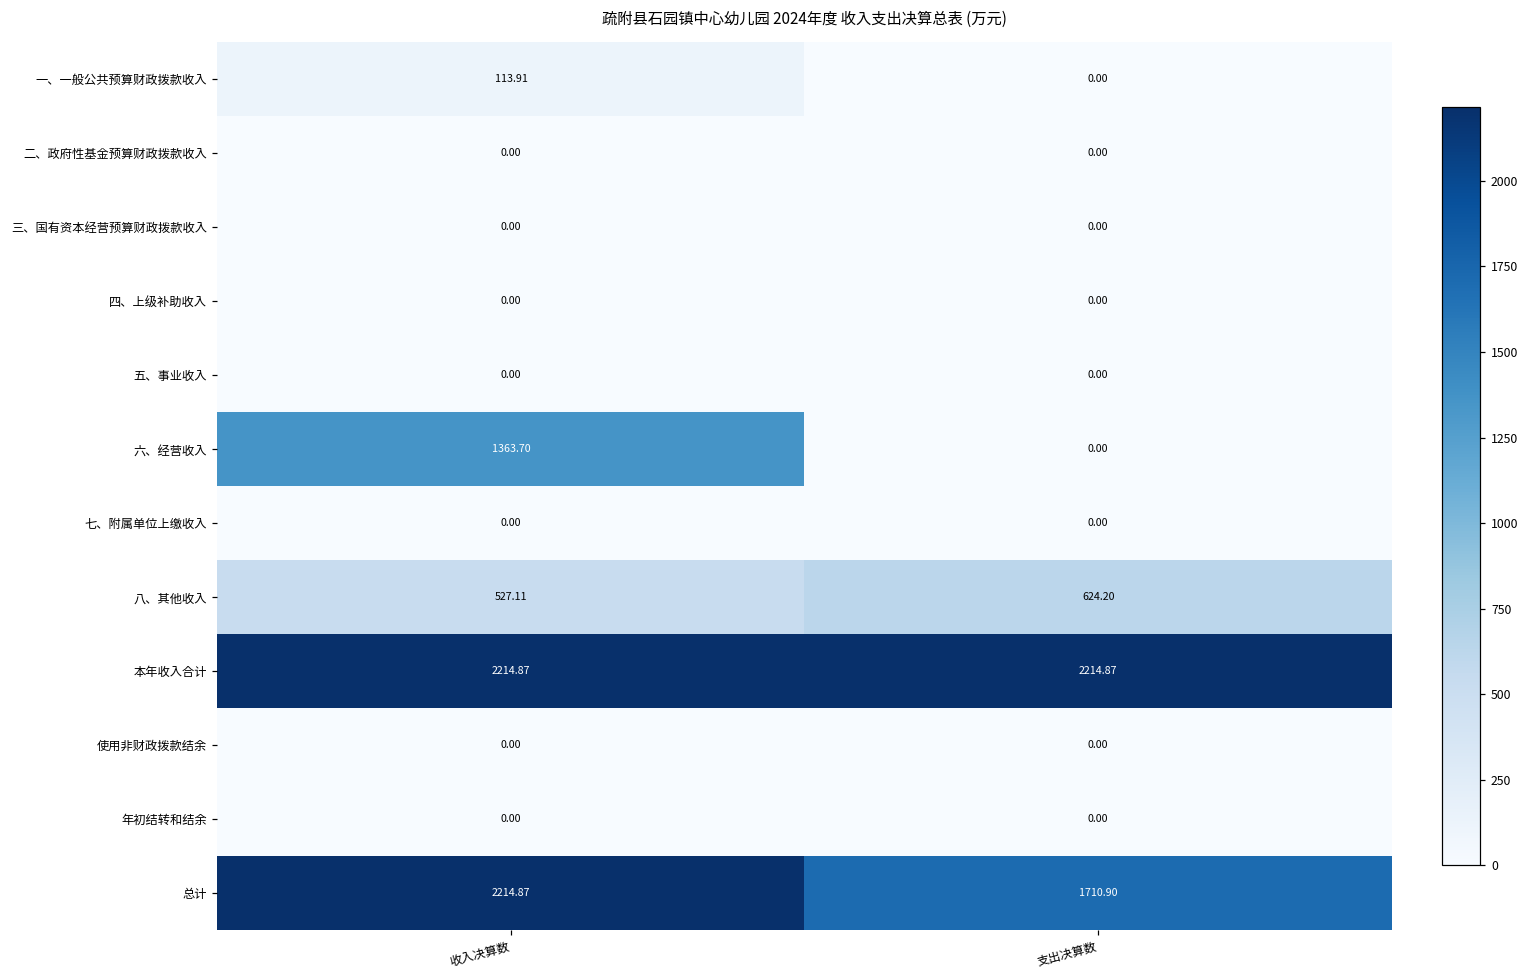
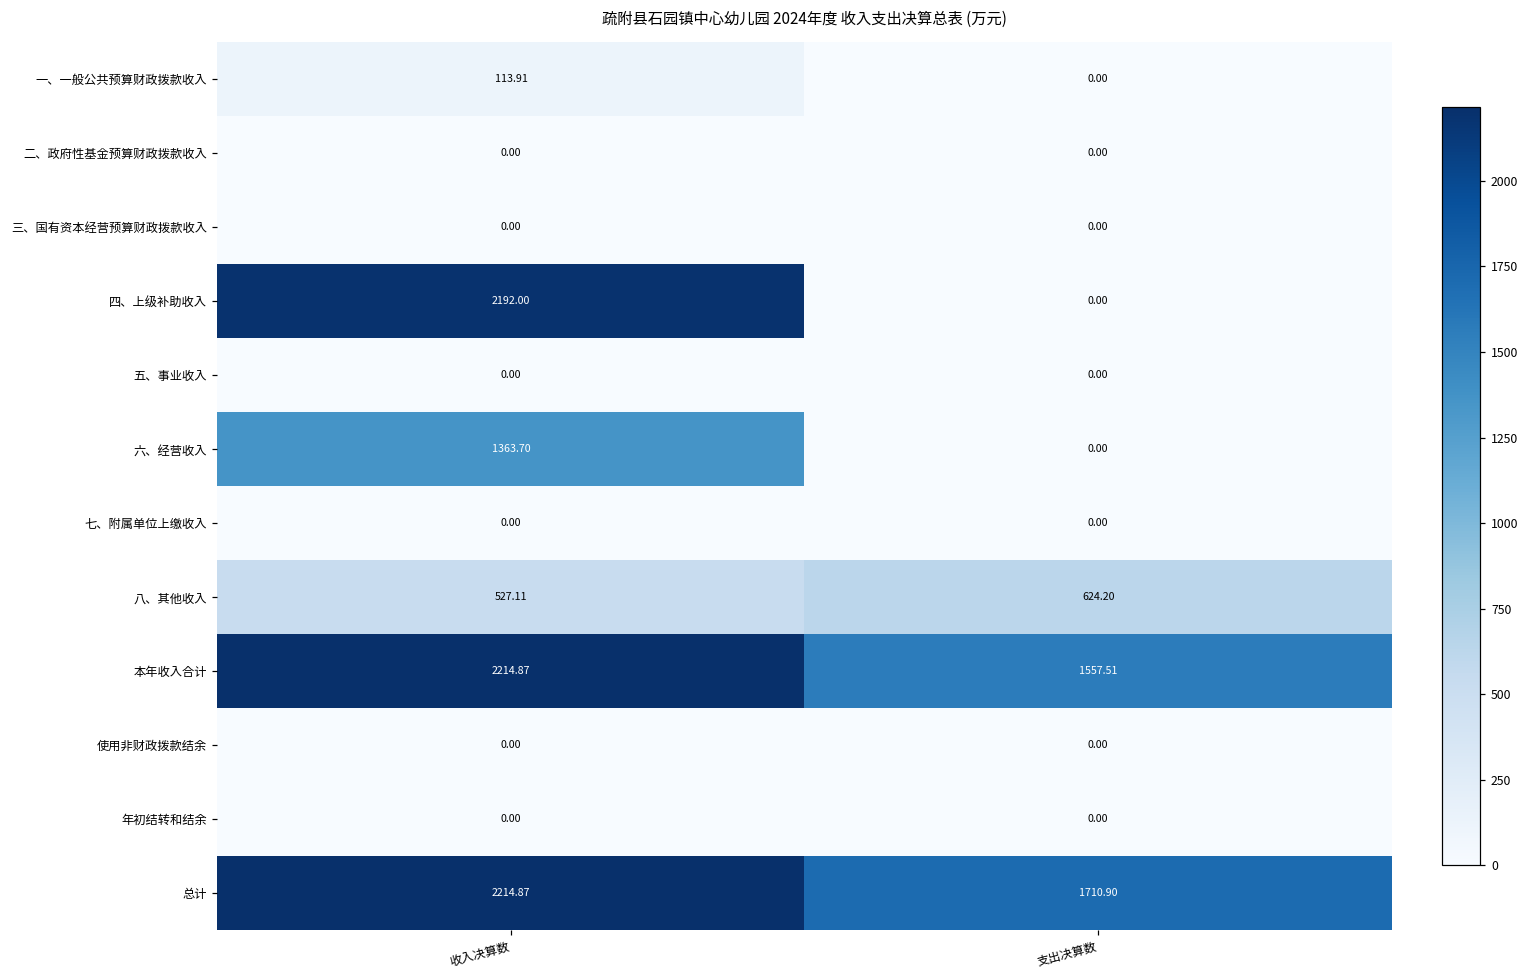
  {
    "一、一般公共预算财政拨款收入": {
      "收入决算数": 113.91,
      "支出决算数": 0.00
    },
    "二、政府性基金预算财政拨款收入": {
      "收入决算数": 0.00,
      "支出决算数": 0.00
    },
    "三、国有资本经营预算财政拨款收入": {
      "收入决算数": 0.00,
      "支出决算数": 0.00
    },
    "四、上级补助收入": {
-     "收入决算数": 0.00,
+     "收入决算数": 2192.00,
      "支出决算数": 0.00
    },
    "五、事业收入": {
      "收入决算数": 0.00,
      "支出决算数": 0.00
    },
    "六、经营收入": {
      "收入决算数": 1363.70,
      "支出决算数": 0.00
    },
    "七、附属单位上缴收入": {
      "收入决算数": 0.00,
      "支出决算数": 0.00
    },
    "八、其他收入": {
      "收入决算数": 527.11,
      "支出决算数": 624.20
    },
    "本年收入合计": {
      "收入决算数": 2214.87,
-     "支出决算数": 2214.87
+     "支出决算数": 1557.51
    },
    "使用非财政拨款结余": {
      "收入决算数": 0.00,
      "支出决算数": 0.00
    },
    "年初结转和结余": {
      "收入决算数": 0.00,
      "支出决算数": 0.00
    },
    "总计": {
      "收入决算数": 2214.87,
      "支出决算数": 1710.90
    }
  }
